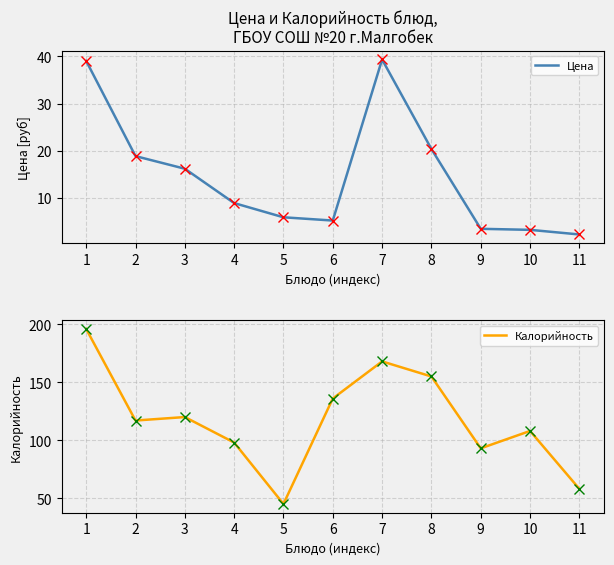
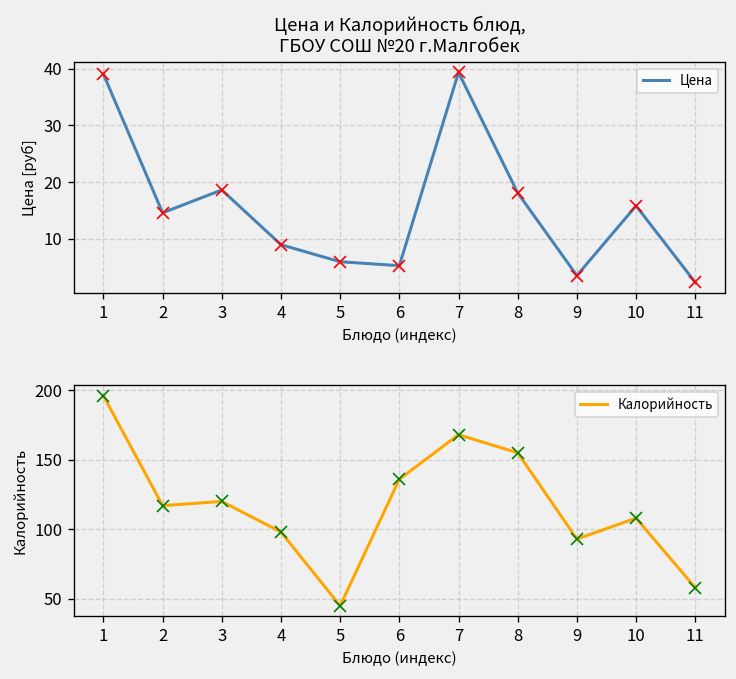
  {
    "Цена и Калорийность блюд, ГБОУ СОШ №20 г.Малгобек": {
      "1": 39,
-     "2": 19,
-     "3": 16,
+     "2": 15,
+     "3": 19,
      "4": 9,
      "5": 6,
      "6": 5,
      "7": 39,
-     "8": 20,
+     "8": 18,
      "9": 3,
-     "10": 3,
+     "10": 16,
      "11": 2
    }
  }
